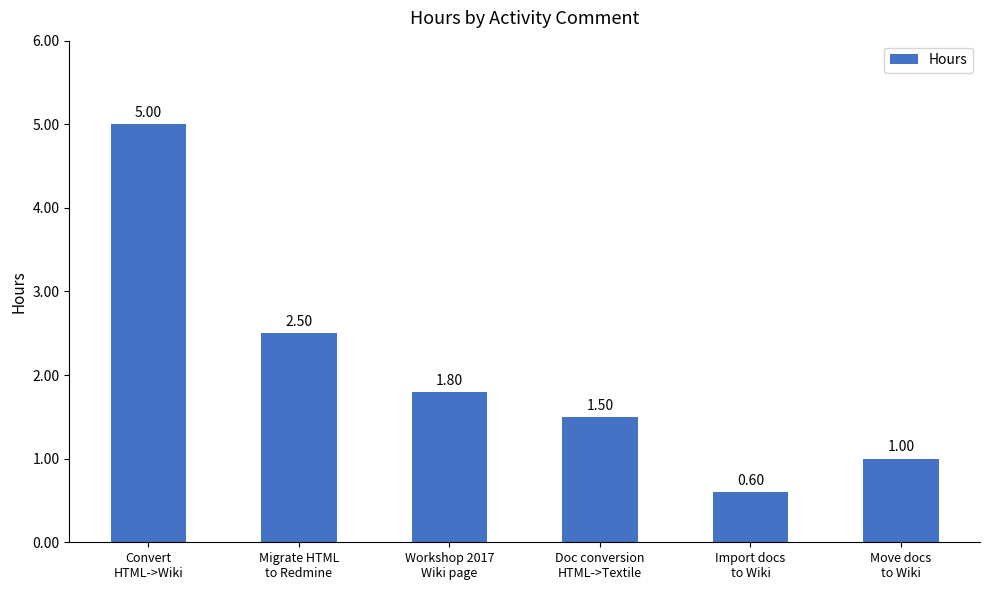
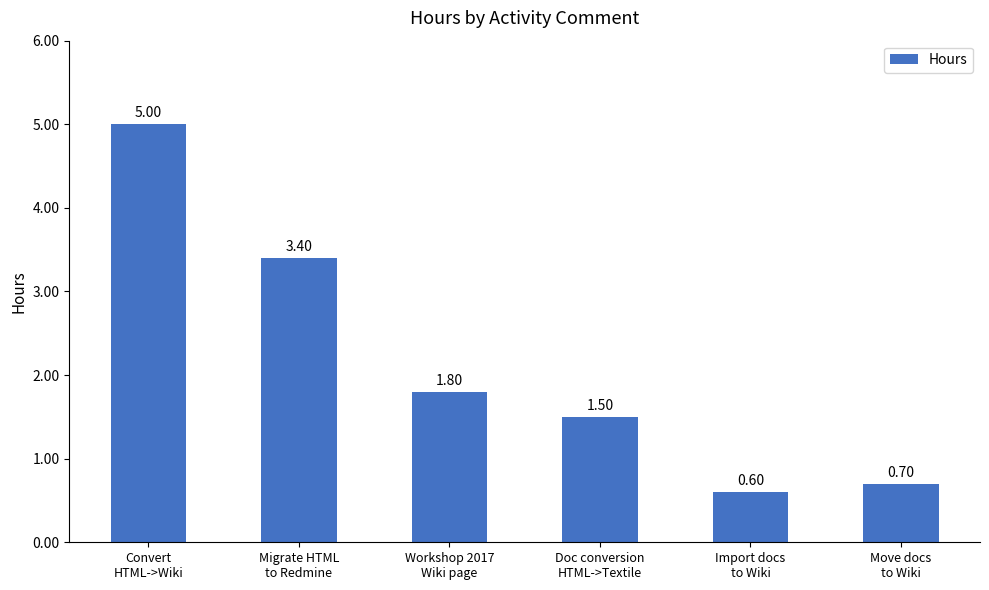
  {
    "Convert HTML->Wiki": 5.00,
-   "Migrate HTML to Redmine": 2.50,
+   "Migrate HTML to Redmine": 3.40,
    "Workshop 2017 Wiki page": 1.80,
    "Doc conversion HTML->Textile": 1.50,
    "Import docs to Wiki": 0.60,
-   "Move docs to Wiki": 1.00
+   "Move docs to Wiki": 0.70
  }
